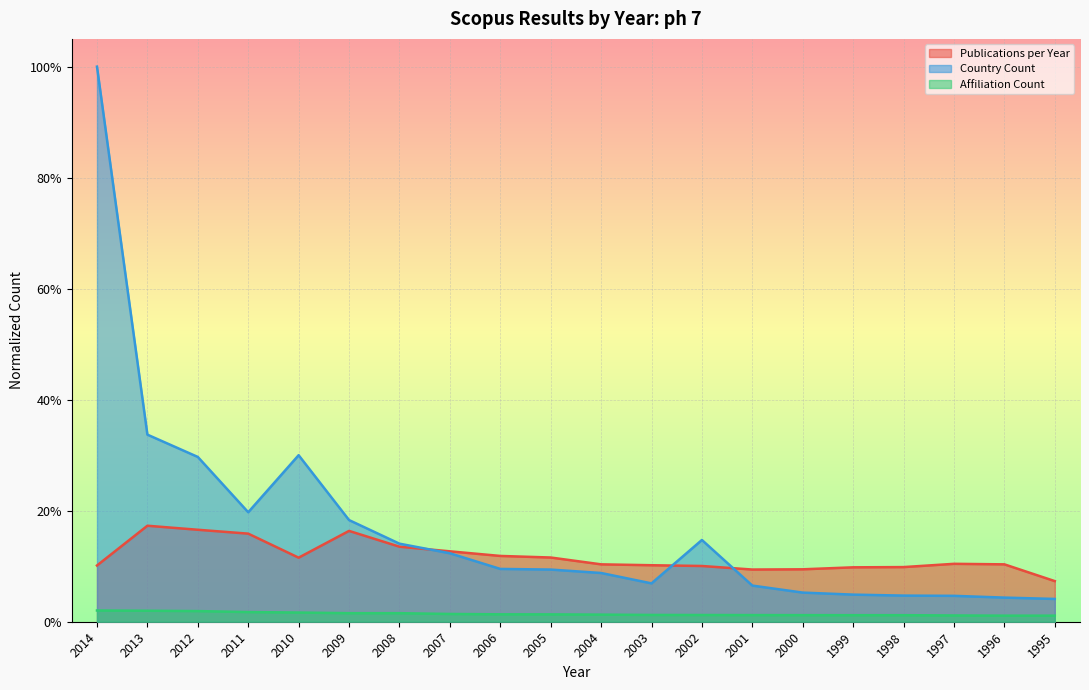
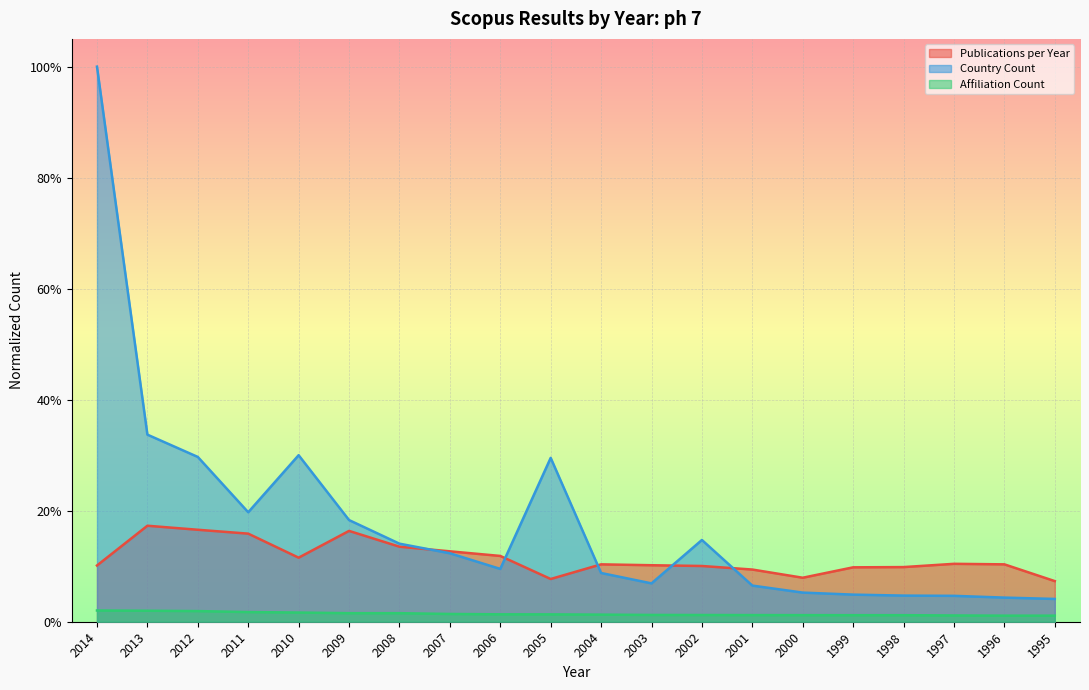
  {
    "Publications per Year": {
      "2014": "10%",
      "2013": "17%",
      "2012": "17%",
      "2011": "16%",
      "2010": "12%",
      "2009": "16%",
      "2008": "14%",
      "2006": "12%",
-     "2005": "12%",
+     "2005": "8%",
      "2004": "10%",
      "2003": "10%",
      "2002": "10%",
      "2001": "9%",
-     "2000": "9%",
+     "2000": "8%",
      "1999": "10%",
      "1998": "10%",
      "1997": "10%",
      "1996": "10%",
      "1995": "7%"
    },
    "Country Count": {
      "2014": "100%",
      "2013": "34%",
      "2012": "30%",
      "2011": "20%",
      "2010": "30%",
      "2009": "18%",
      "2008": "14%",
      "2006": "10%",
-     "2005": "9%",
+     "2005": "30%",
      "2004": "9%",
      "2003": "7%",
      "2002": "15%",
      "2001": "7%",
      "2000": "5%",
      "1999": "5%",
      "1998": "5%",
      "1997": "5%",
      "1996": "4%",
      "1995": "4%"
    },
    "Affiliation Count": {
      "2014": "2%",
      "2013": "2%",
      "2012": "2%",
      "2011": "2%",
      "2010": "2%",
      "2009": "2%",
      "2008": "2%",
      "2007": "1%",
      "2006": "1%",
      "2005": "1%",
      "2004": "1%",
      "2003": "1%",
      "2002": "1%",
      "2001": "1%",
      "2000": "1%",
      "1999": "1%",
      "1998": "1%",
      "1997": "1%",
      "1996": "1%",
      "1995": "1%"
    }
  }
